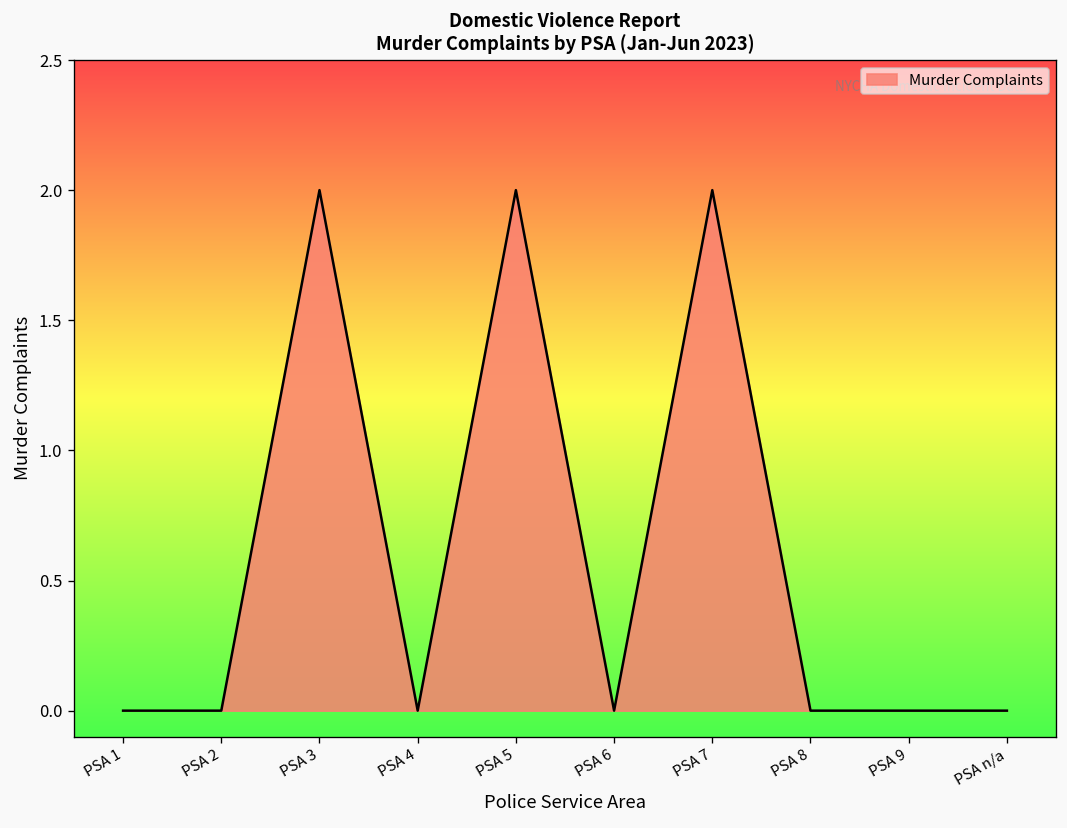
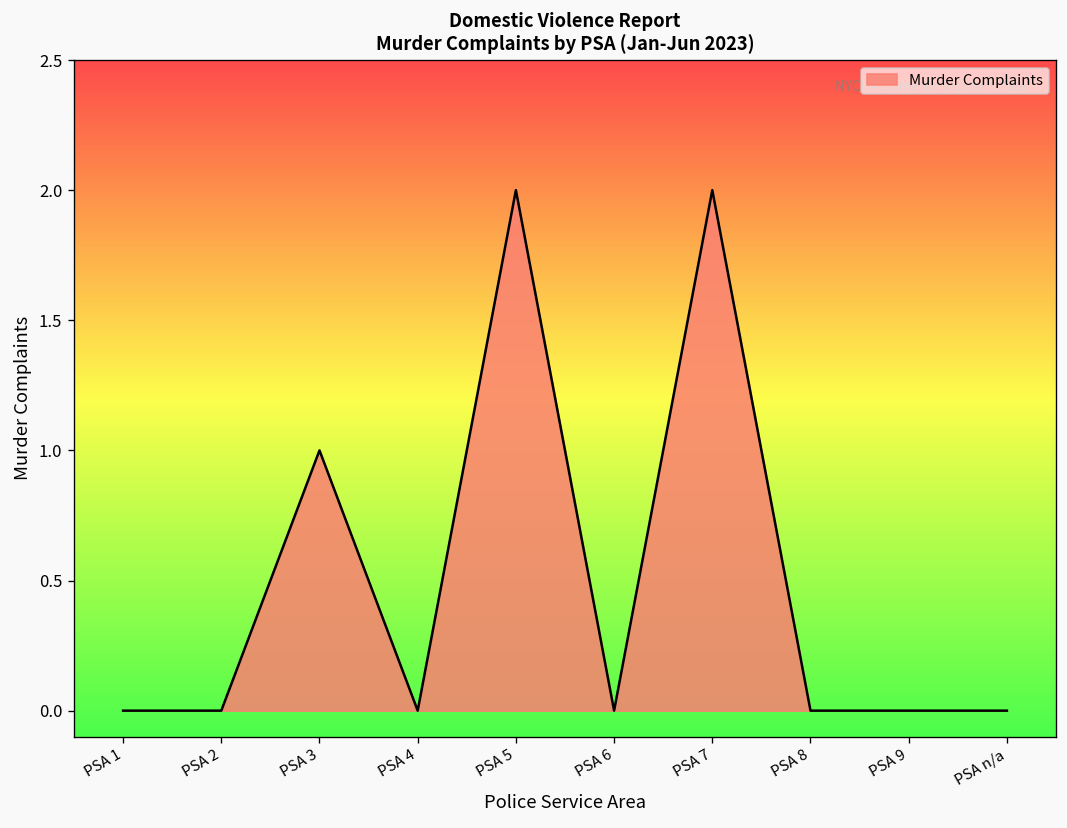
  {
    "PSA 1": 0,
    "PSA 2": 0,
-   "PSA 3": 2,
+   "PSA 3": 1,
    "PSA 4": 0,
    "PSA 5": 2,
    "PSA 6": 0,
    "PSA 7": 2,
    "PSA 8": 0,
    "PSA 9": 0,
    "PSA n/a": 0
  }
